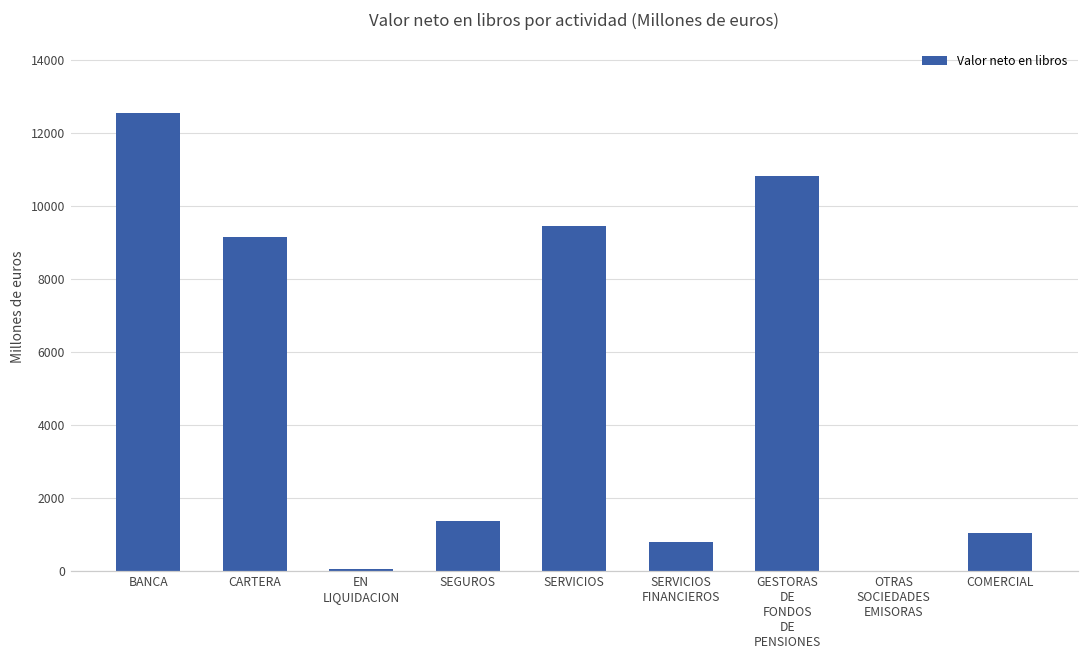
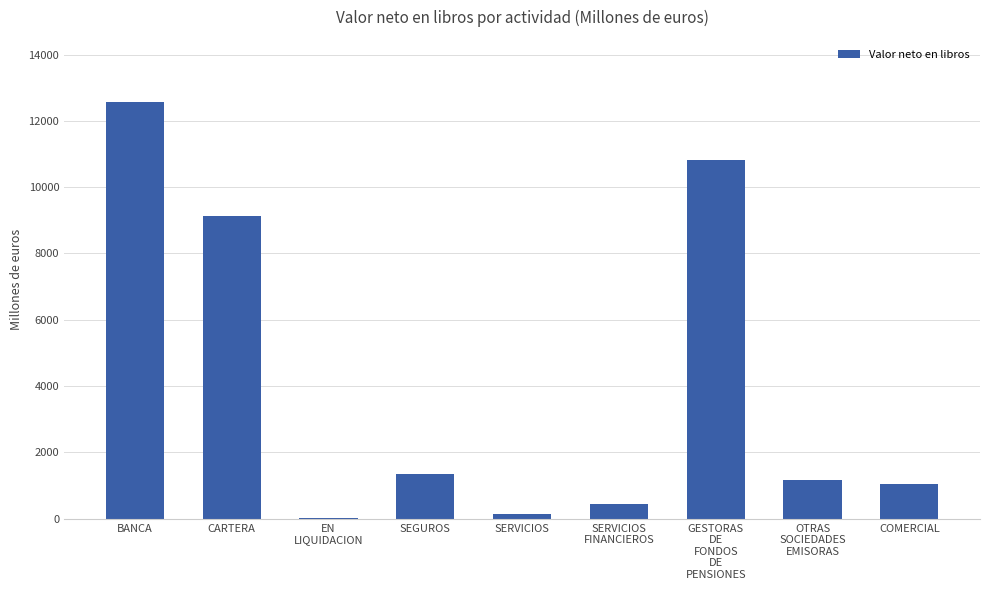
  {
    "BANCA": 12600,
    "CARTERA": 9100,
    "SEGUROS": 1400,
-   "SERVICIOS": 9400,
-   "SERVICIOS FINANCIEROS": 800,
+   "SERVICIOS": 100,
+   "SERVICIOS FINANCIEROS": 400,
    "GESTORAS DE FONDOS DE PENSIONES": 10800,
-   "OTRAS SOCIEDADES EMISORAS": 0,
+   "OTRAS SOCIEDADES EMISORAS": 1200,
    "COMERCIAL": 1000
  }
